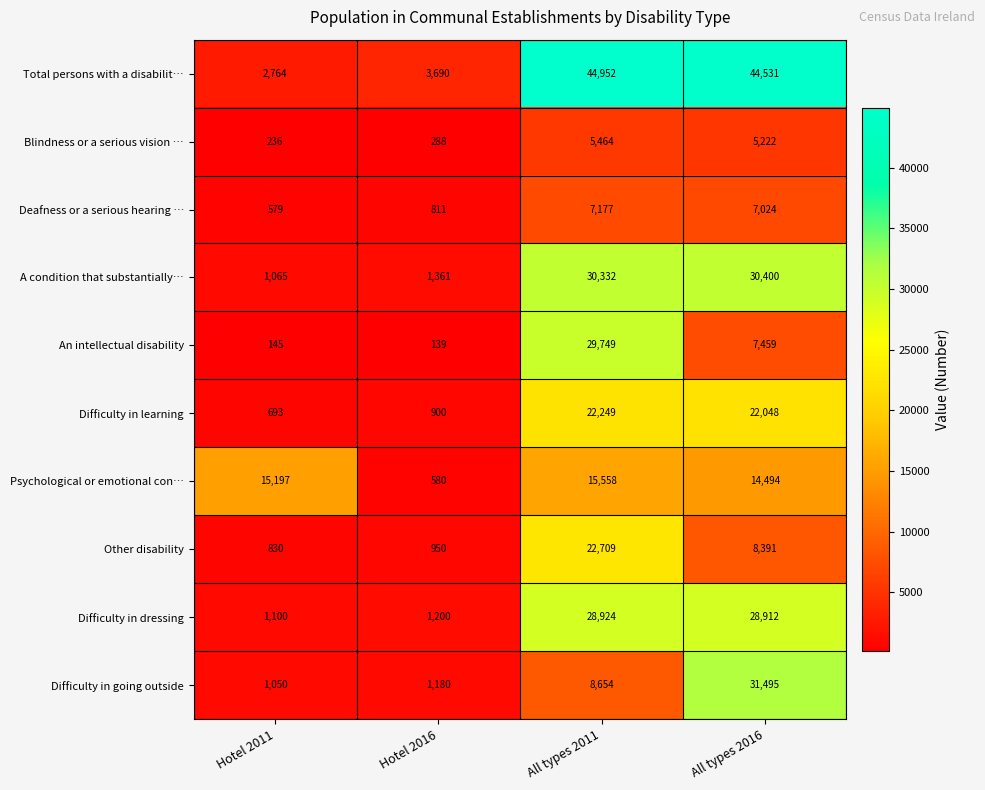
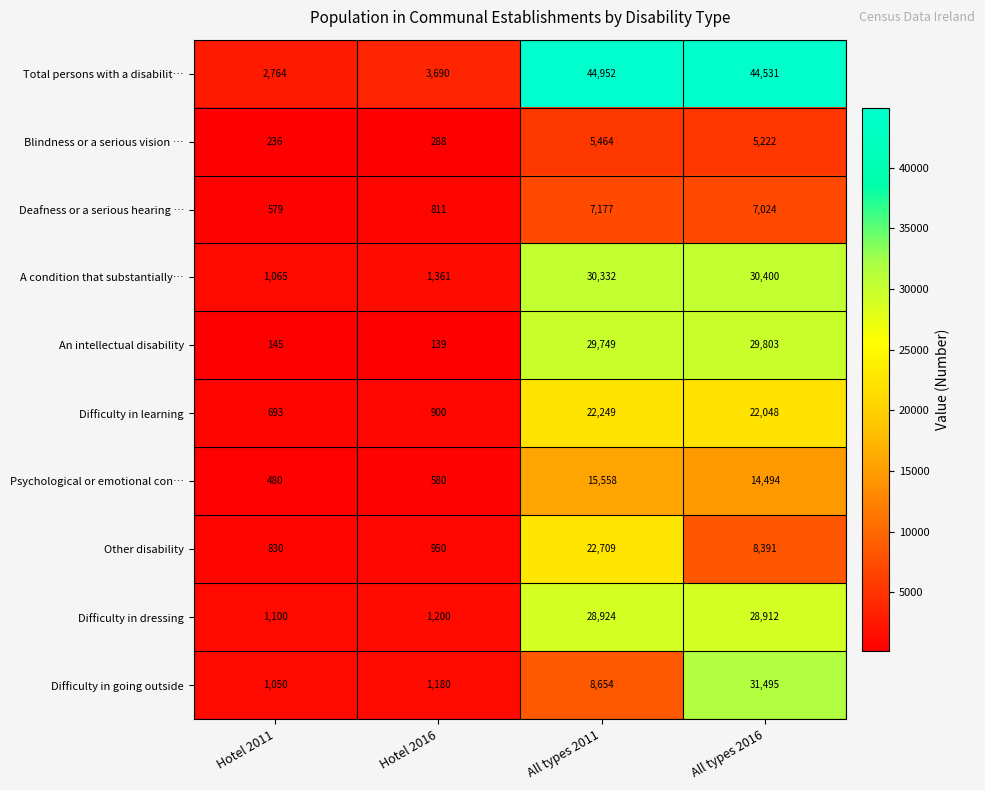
  {
    "Total persons with a disabilit…": {
      "Hotel 2011": "2,764",
      "Hotel 2016": "3,690",
      "All types 2011": "44,952",
      "All types 2016": "44,531"
    },
    "Blindness or a serious vision …": {
      "Hotel 2011": "236",
      "Hotel 2016": "288",
      "All types 2011": "5,464",
      "All types 2016": "5,222"
    },
    "Deafness or a serious hearing …": {
      "Hotel 2011": "579",
      "Hotel 2016": "811",
      "All types 2011": "7,177",
      "All types 2016": "7,024"
    },
    "A condition that substantially…": {
      "Hotel 2011": "1,065",
      "Hotel 2016": "1,361",
      "All types 2011": "30,332",
      "All types 2016": "30,400"
    },
    "An intellectual disability": {
      "Hotel 2011": "145",
      "Hotel 2016": "139",
      "All types 2011": "29,749",
-     "All types 2016": "7,459"
+     "All types 2016": "29,803"
    },
    "Difficulty in learning": {
      "Hotel 2011": "693",
      "Hotel 2016": "900",
      "All types 2011": "22,249",
      "All types 2016": "22,048"
    },
    "Psychological or emotional con…": {
-     "Hotel 2011": "15,197",
+     "Hotel 2011": "480",
      "Hotel 2016": "580",
      "All types 2011": "15,558",
      "All types 2016": "14,494"
    },
    "Other disability": {
      "Hotel 2011": "830",
      "Hotel 2016": "950",
      "All types 2011": "22,709",
      "All types 2016": "8,391"
    },
    "Difficulty in dressing": {
      "Hotel 2011": "1,100",
      "Hotel 2016": "1,200",
      "All types 2011": "28,924",
      "All types 2016": "28,912"
    },
    "Difficulty in going outside": {
      "Hotel 2011": "1,050",
      "Hotel 2016": "1,180",
      "All types 2011": "8,654",
      "All types 2016": "31,495"
    }
  }
